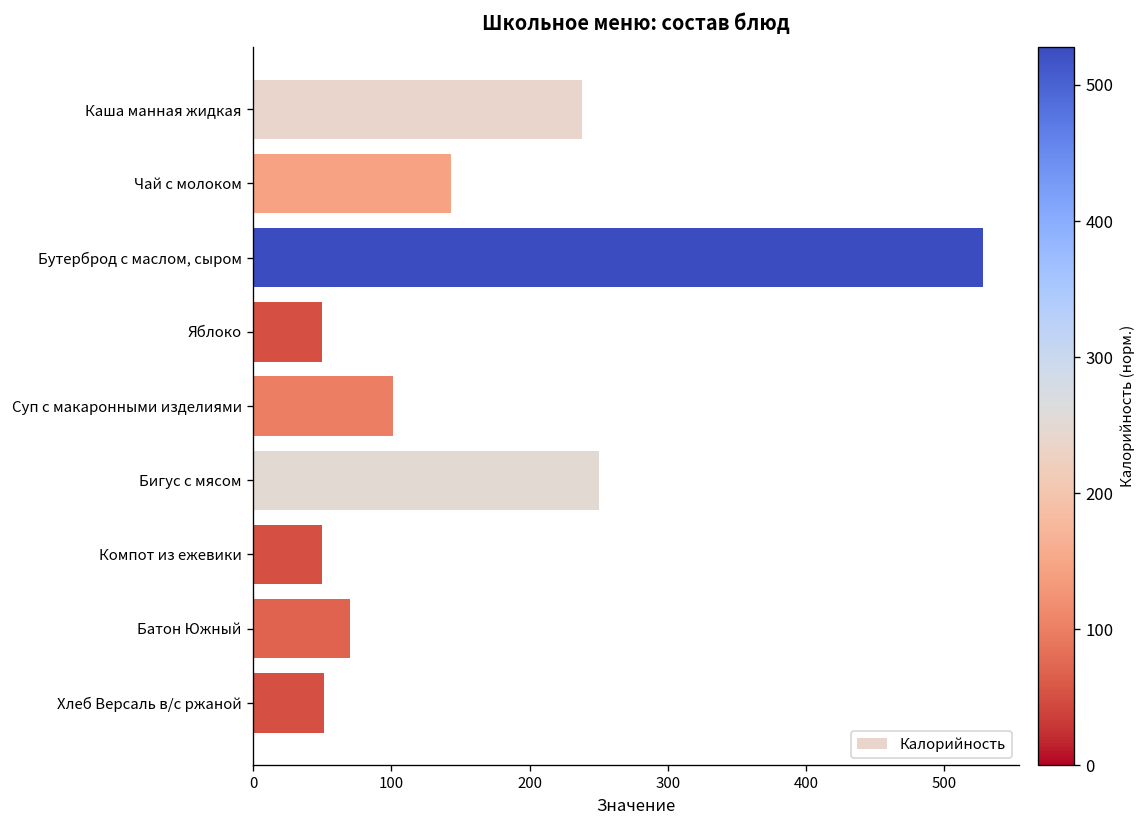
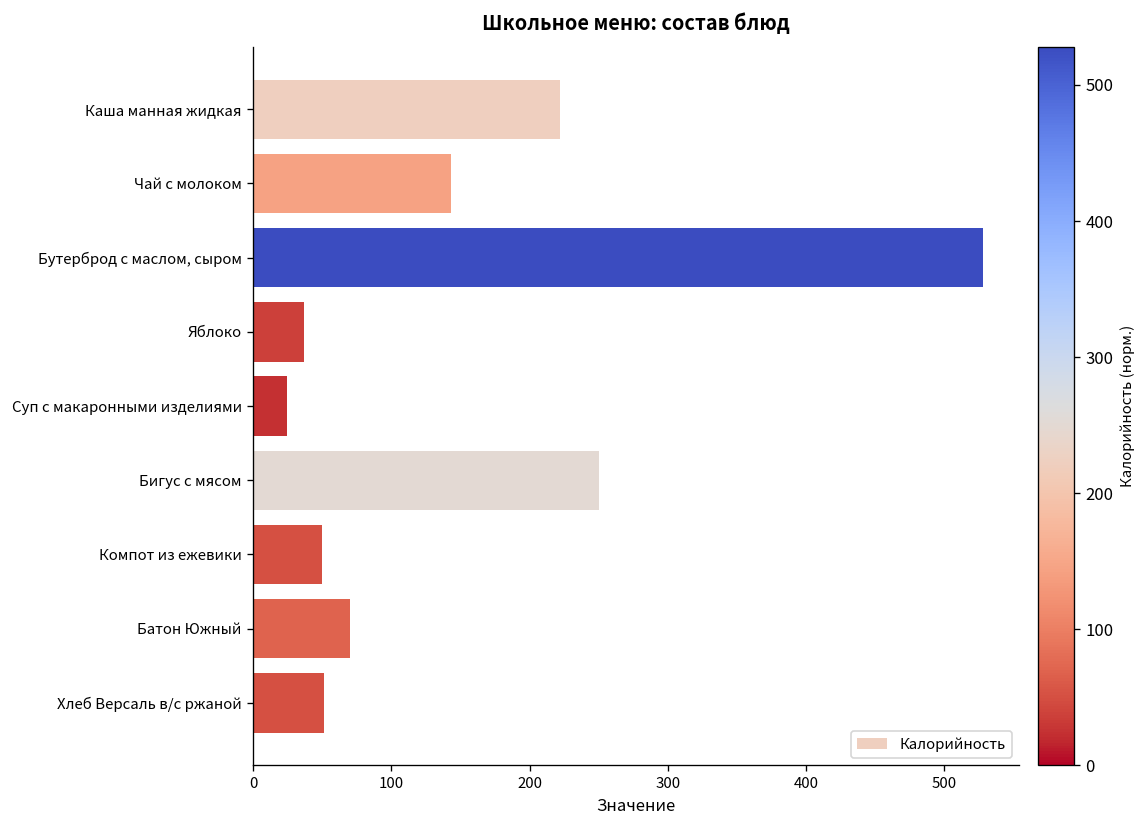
  {
-   "Каша манная жидкая": 238,
+   "Каша манная жидкая": 222,
    "Чай с молоком": 143,
    "Бутерброд с маслом, сыром": 528,
-   "Яблоко": 50,
-   "Суп с макаронными изделиями": 101,
+   "Яблоко": 37,
+   "Суп с макаронными изделиями": 25,
    "Бигус с мясом": 250,
    "Компот из ежевики": 50,
    "Батон Южный": 70,
    "Хлеб Версаль в/с ржаной": 51
  }
